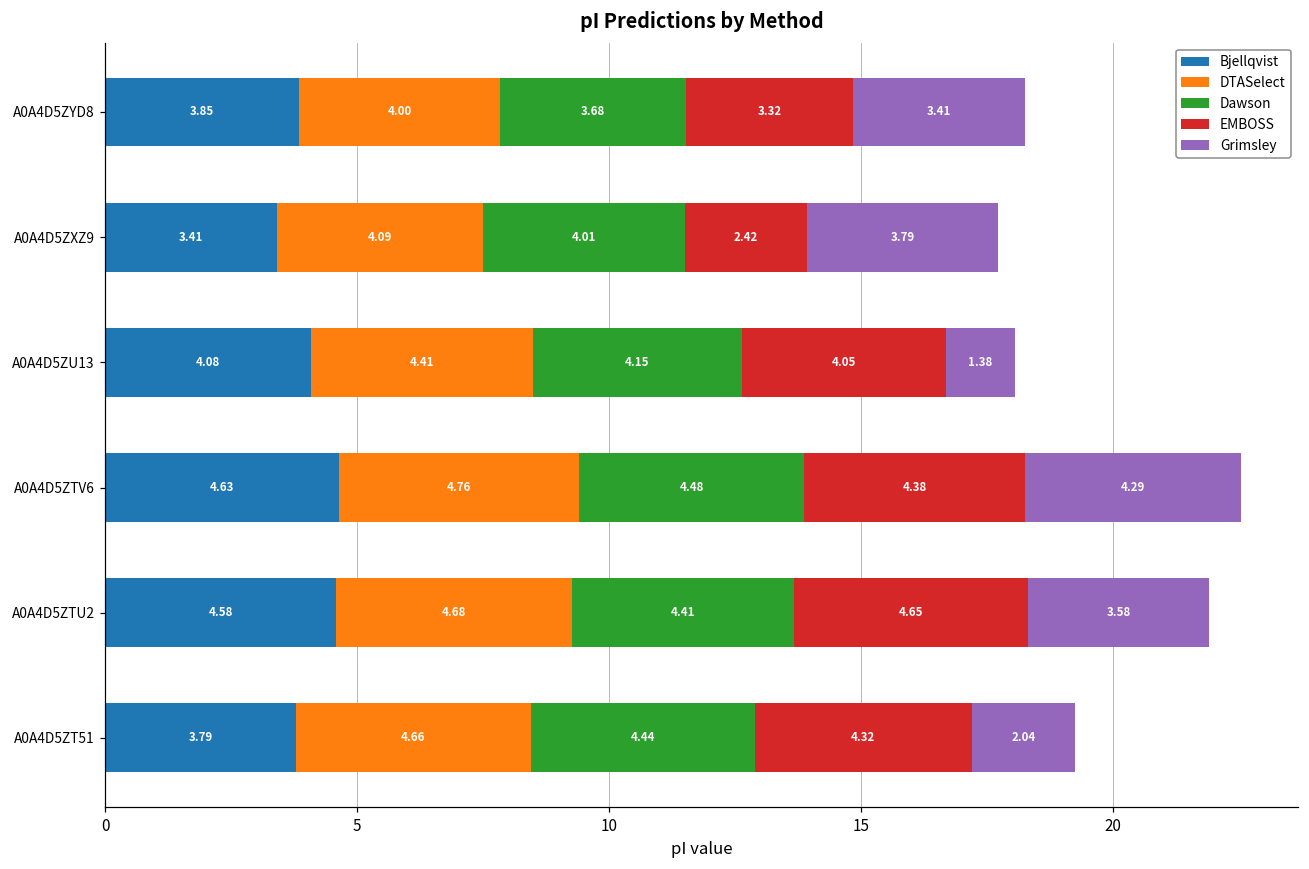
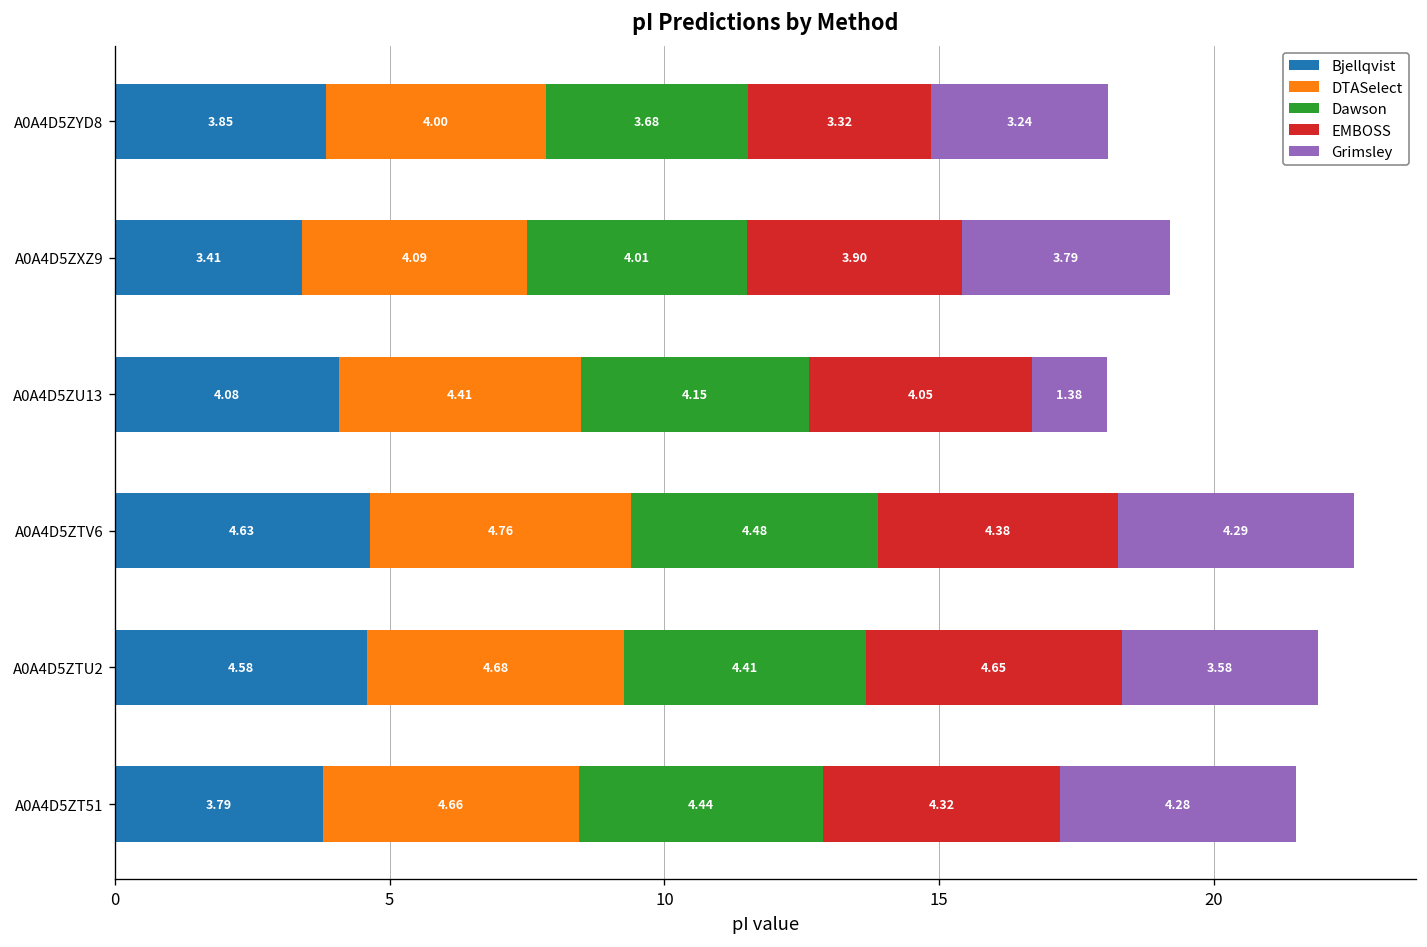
  {
    "Bjellqvist": {
      "A0A4D5ZYD8": 3.85,
      "A0A4D5ZXZ9": 3.41,
      "A0A4D5ZU13": 4.08,
      "A0A4D5ZTV6": 4.63,
      "A0A4D5ZTU2": 4.58,
      "A0A4D5ZT51": 3.79
    },
    "DTASelect": {
      "A0A4D5ZYD8": 4.00,
      "A0A4D5ZXZ9": 4.09,
      "A0A4D5ZU13": 4.41,
      "A0A4D5ZTV6": 4.76,
      "A0A4D5ZTU2": 4.68,
      "A0A4D5ZT51": 4.66
    },
    "Dawson": {
      "A0A4D5ZYD8": 3.68,
      "A0A4D5ZXZ9": 4.01,
      "A0A4D5ZU13": 4.15,
      "A0A4D5ZTV6": 4.48,
      "A0A4D5ZTU2": 4.41,
      "A0A4D5ZT51": 4.44
    },
    "EMBOSS": {
      "A0A4D5ZYD8": 3.32,
-     "A0A4D5ZXZ9": 2.42,
+     "A0A4D5ZXZ9": 3.90,
      "A0A4D5ZU13": 4.05,
      "A0A4D5ZTV6": 4.38,
      "A0A4D5ZTU2": 4.65,
      "A0A4D5ZT51": 4.32
    },
    "Grimsley": {
-     "A0A4D5ZYD8": 3.41,
+     "A0A4D5ZYD8": 3.24,
      "A0A4D5ZXZ9": 3.79,
      "A0A4D5ZU13": 1.38,
      "A0A4D5ZTV6": 4.29,
      "A0A4D5ZTU2": 3.58,
-     "A0A4D5ZT51": 2.04
+     "A0A4D5ZT51": 4.28
    }
  }
